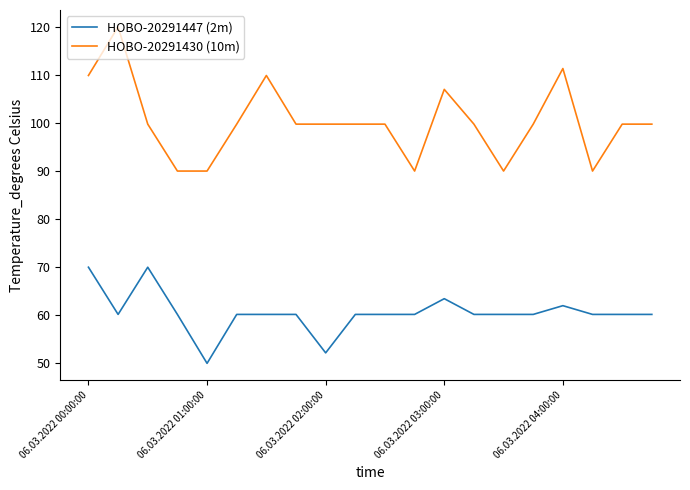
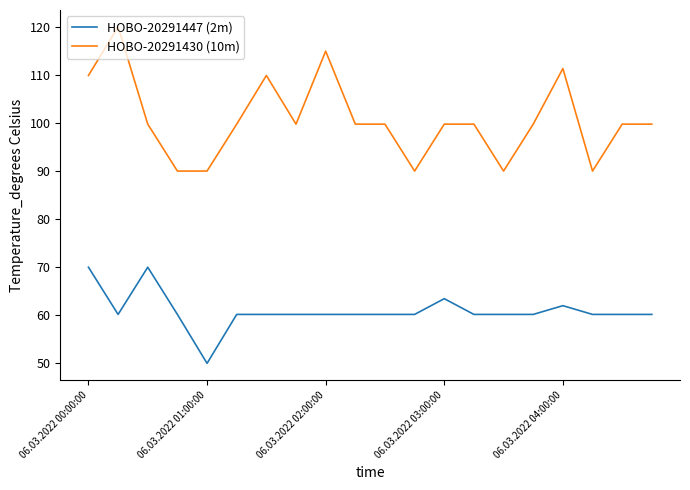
  {
    "HOBO-20291447 (2m)": {
      "06.03.2022 00:00:00": 70,
      "06.03.2022 01:00:00": 50,
-     "06.03.2022 02:00:00": 52,
+     "06.03.2022 02:00:00": 60,
      "06.03.2022 03:00:00": 63,
      "06.03.2022 04:00:00": 62
    },
    "HOBO-20291430 (10m)": {
      "06.03.2022 00:00:00": 110,
      "06.03.2022 01:00:00": 90,
-     "06.03.2022 02:00:00": 100,
-     "06.03.2022 03:00:00": 107,
+     "06.03.2022 02:00:00": 115,
+     "06.03.2022 03:00:00": 100,
      "06.03.2022 04:00:00": 111
    }
  }
